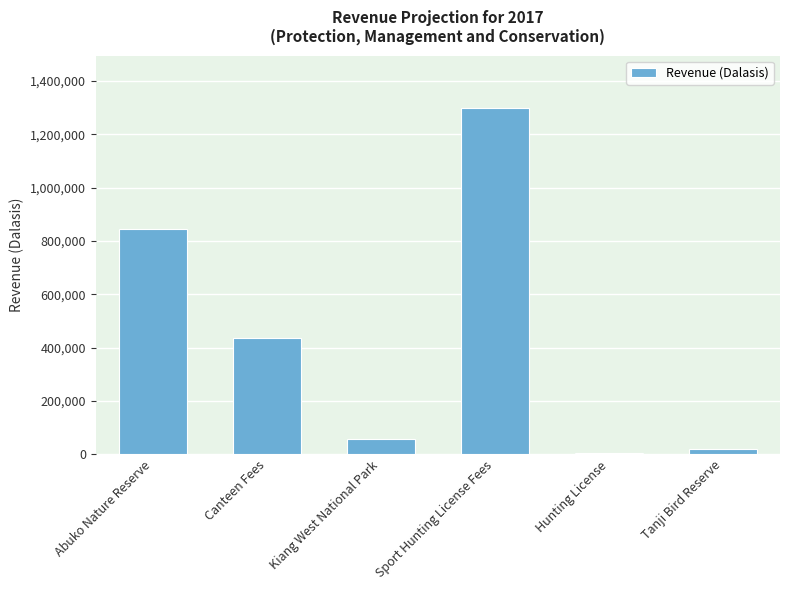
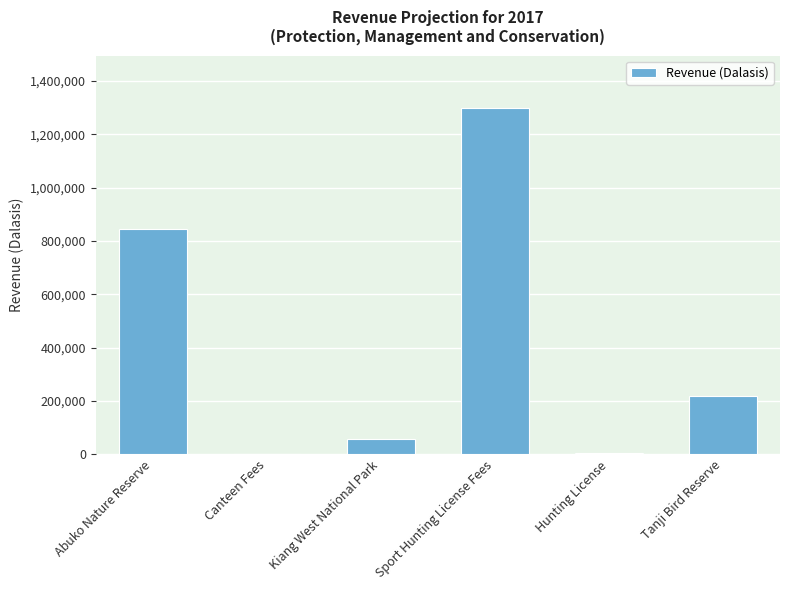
  {
    "Abuko Nature Reserve": "850,000",
-   "Canteen Fees": "440,000",
+   "Canteen Fees": "0",
    "Kiang West National Park": "60,000",
    "Sport Hunting License Fees": "1,300,000",
-   "Tanji Bird Reserve": "20,000"
+   "Tanji Bird Reserve": "220,000"
  }
